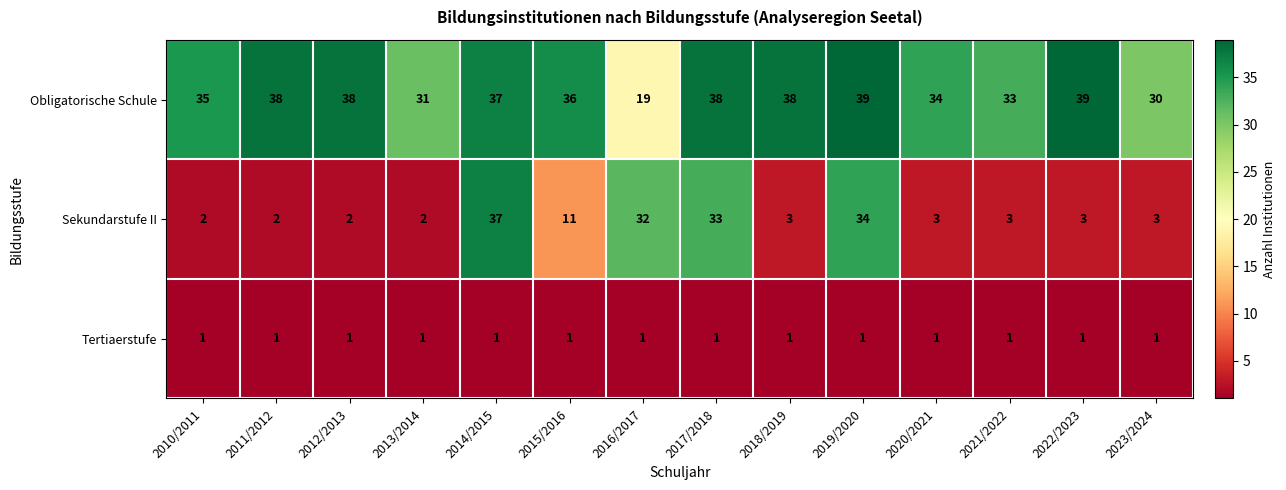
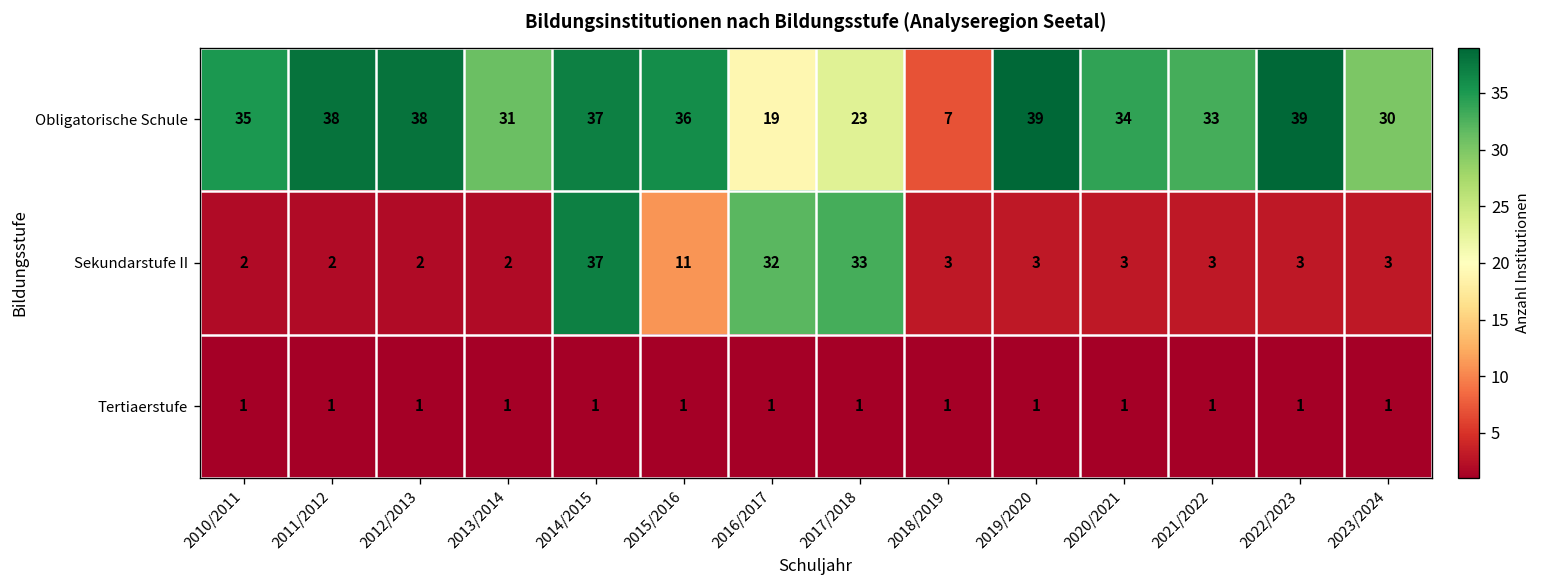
  {
    "Obligatorische Schule": {
      "2010/2011": 35,
      "2011/2012": 38,
      "2012/2013": 38,
      "2013/2014": 31,
      "2014/2015": 37,
      "2015/2016": 36,
      "2016/2017": 19,
-     "2017/2018": 38,
-     "2018/2019": 38,
+     "2017/2018": 23,
+     "2018/2019": 7,
      "2019/2020": 39,
      "2020/2021": 34,
      "2021/2022": 33,
      "2022/2023": 39,
      "2023/2024": 30
    },
    "Sekundarstufe II": {
      "2010/2011": 2,
      "2011/2012": 2,
      "2012/2013": 2,
      "2013/2014": 2,
      "2014/2015": 37,
      "2015/2016": 11,
      "2016/2017": 32,
      "2017/2018": 33,
      "2018/2019": 3,
-     "2019/2020": 34,
+     "2019/2020": 3,
      "2020/2021": 3,
      "2021/2022": 3,
      "2022/2023": 3,
      "2023/2024": 3
    },
    "Tertiaerstufe": {
      "2010/2011": 1,
      "2011/2012": 1,
      "2012/2013": 1,
      "2013/2014": 1,
      "2014/2015": 1,
      "2015/2016": 1,
      "2016/2017": 1,
      "2017/2018": 1,
      "2018/2019": 1,
      "2019/2020": 1,
      "2020/2021": 1,
      "2021/2022": 1,
      "2022/2023": 1,
      "2023/2024": 1
    }
  }
